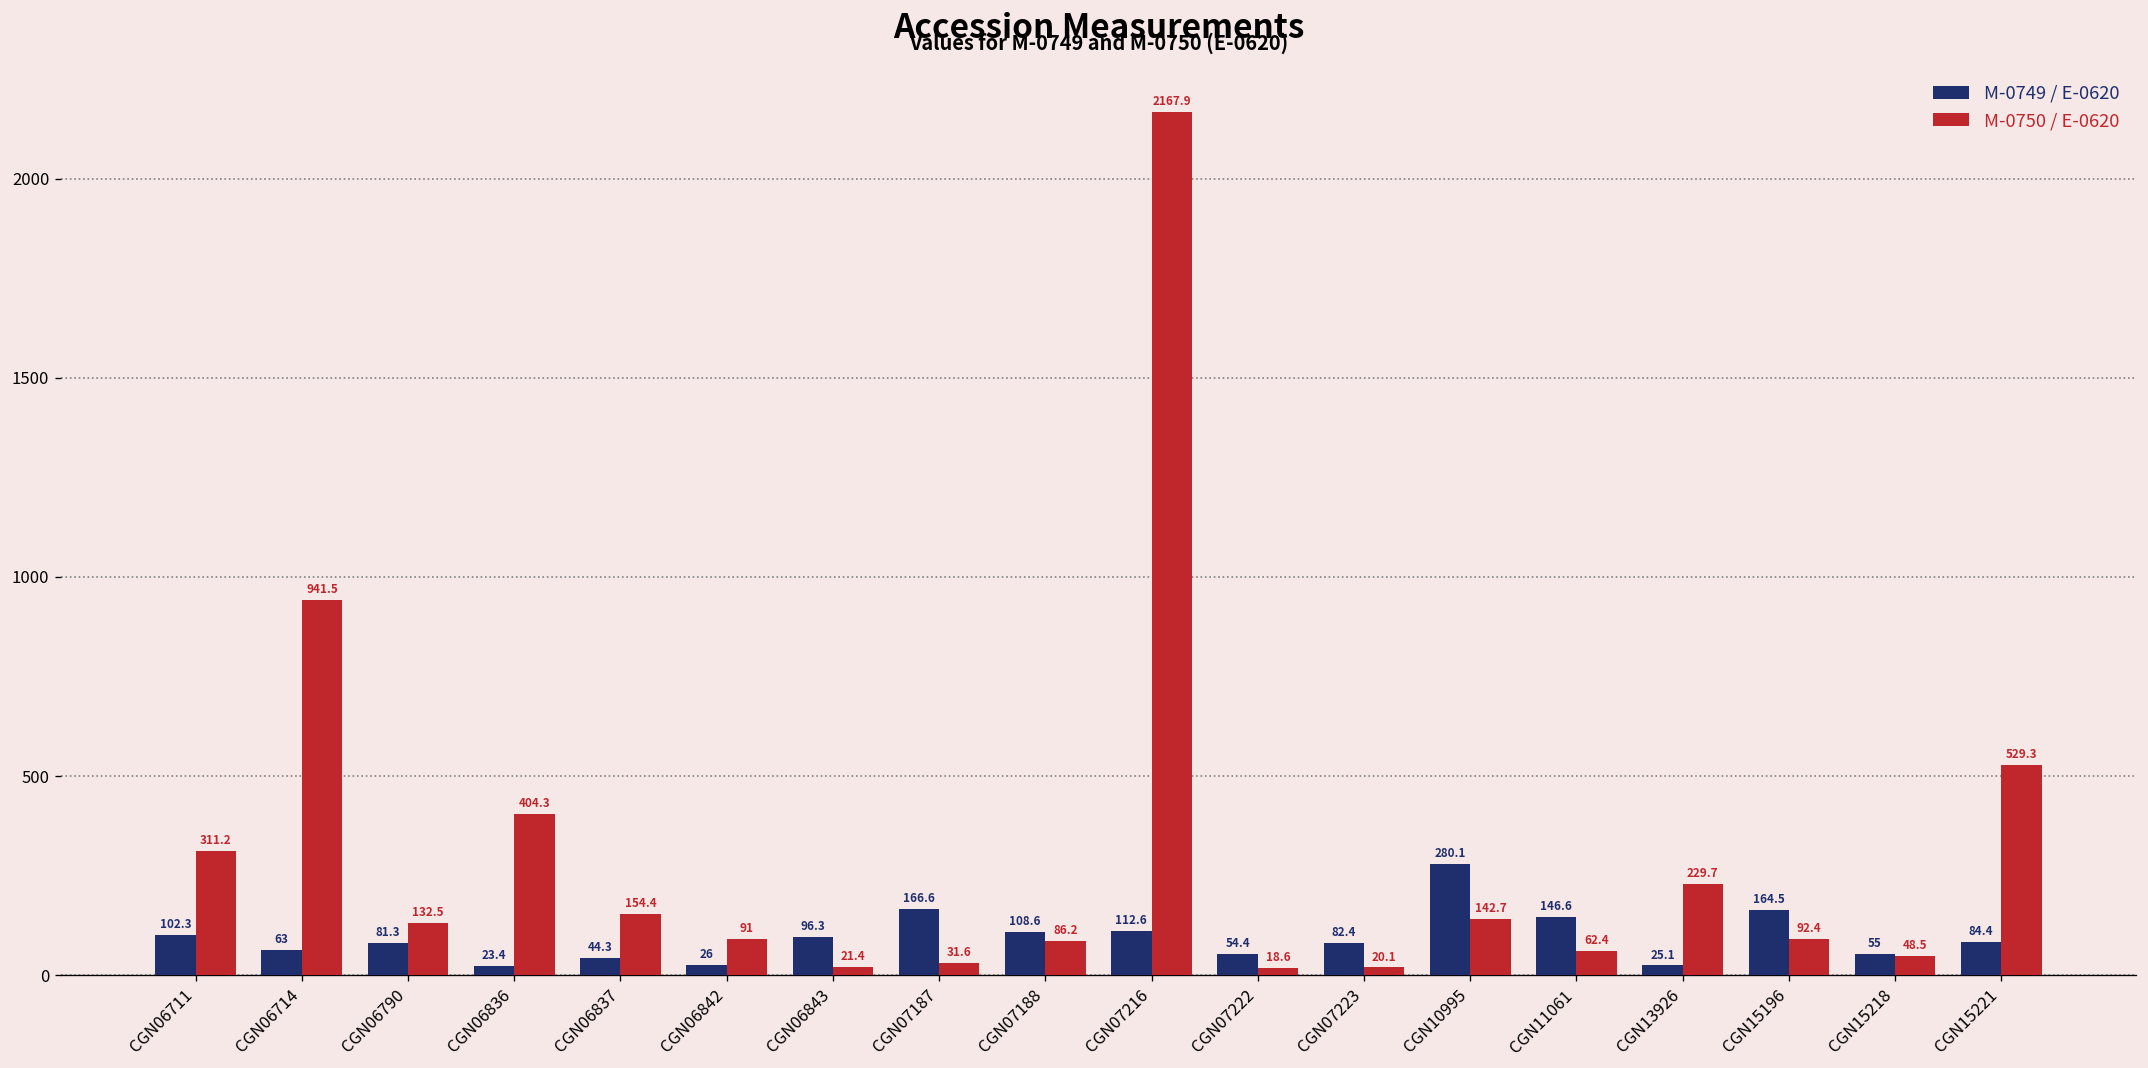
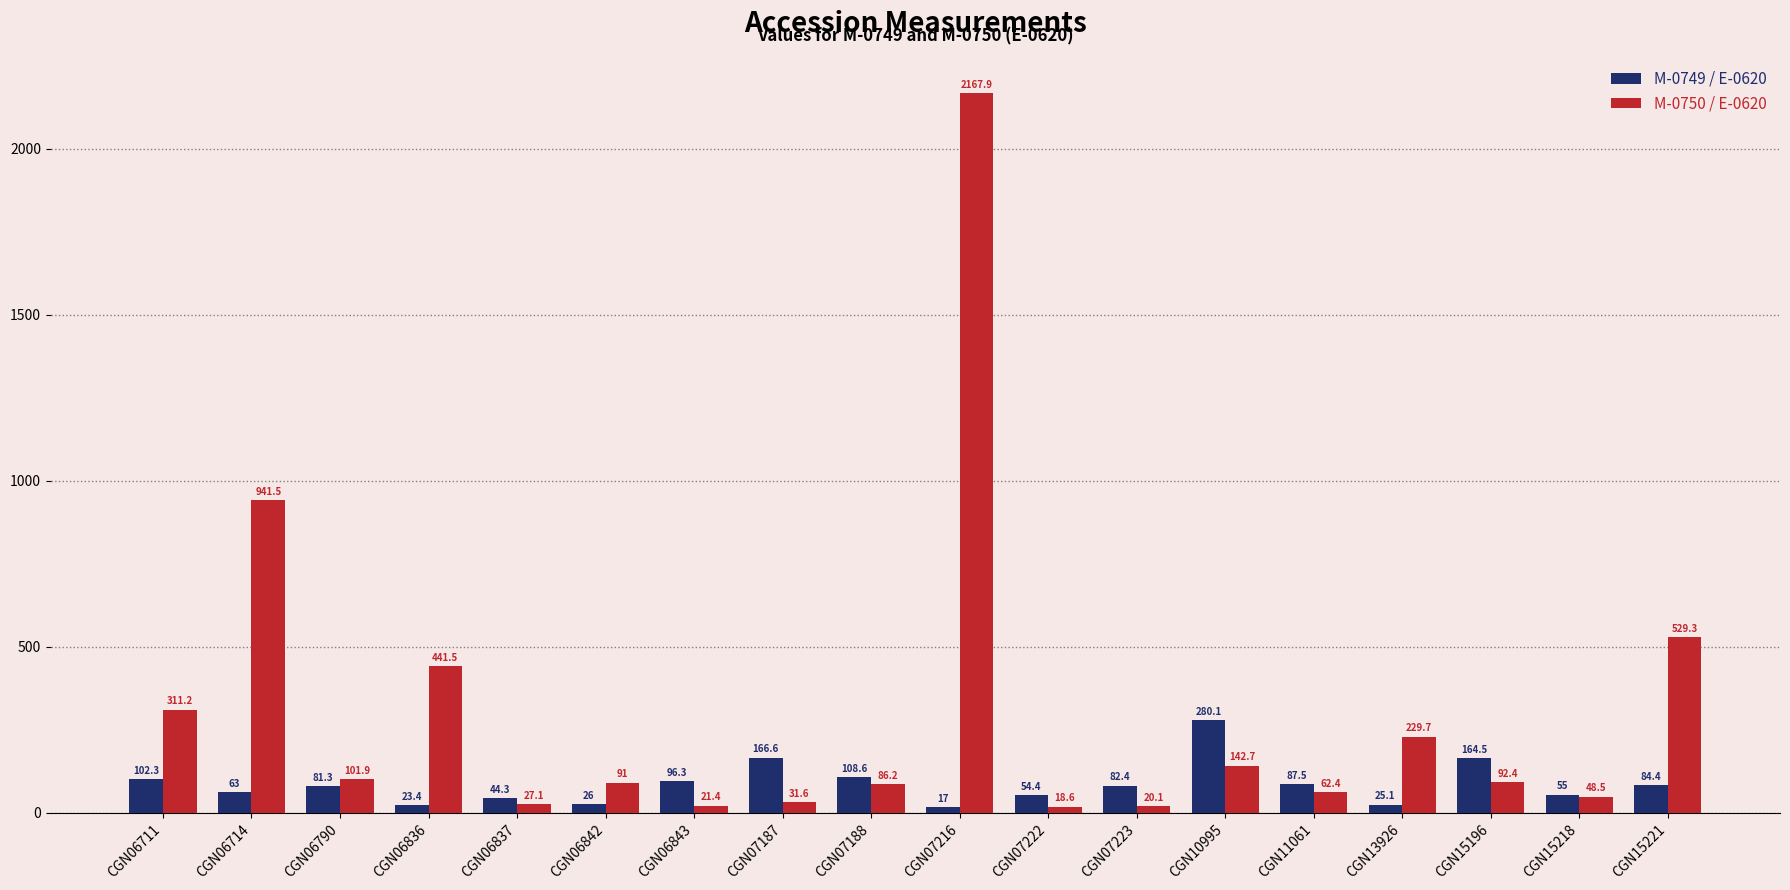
  {
    "M-0749 / E-0620": {
      "CGN06711": 102.3,
      "CGN06714": 63,
      "CGN06790": 81.3,
      "CGN06836": 23.4,
      "CGN06837": 44.3,
      "CGN06842": 26,
      "CGN06843": 96.3,
      "CGN07187": 166.6,
      "CGN07188": 108.6,
-     "CGN07216": 112.6,
+     "CGN07216": 17,
      "CGN07222": 54.4,
      "CGN07223": 82.4,
      "CGN10995": 280.1,
-     "CGN11061": 146.6,
+     "CGN11061": 87.5,
      "CGN13926": 25.1,
      "CGN15196": 164.5,
      "CGN15218": 55,
      "CGN15221": 84.4
    },
    "M-0750 / E-0620": {
      "CGN06711": 311.2,
      "CGN06714": 941.5,
-     "CGN06790": 132.5,
-     "CGN06836": 404.3,
-     "CGN06837": 154.4,
+     "CGN06790": 101.9,
+     "CGN06836": 441.5,
+     "CGN06837": 27.1,
      "CGN06842": 91,
      "CGN06843": 21.4,
      "CGN07187": 31.6,
      "CGN07188": 86.2,
      "CGN07216": 2167.9,
      "CGN07222": 18.6,
      "CGN07223": 20.1,
      "CGN10995": 142.7,
      "CGN11061": 62.4,
      "CGN13926": 229.7,
      "CGN15196": 92.4,
      "CGN15218": 48.5,
      "CGN15221": 529.3
    }
  }
